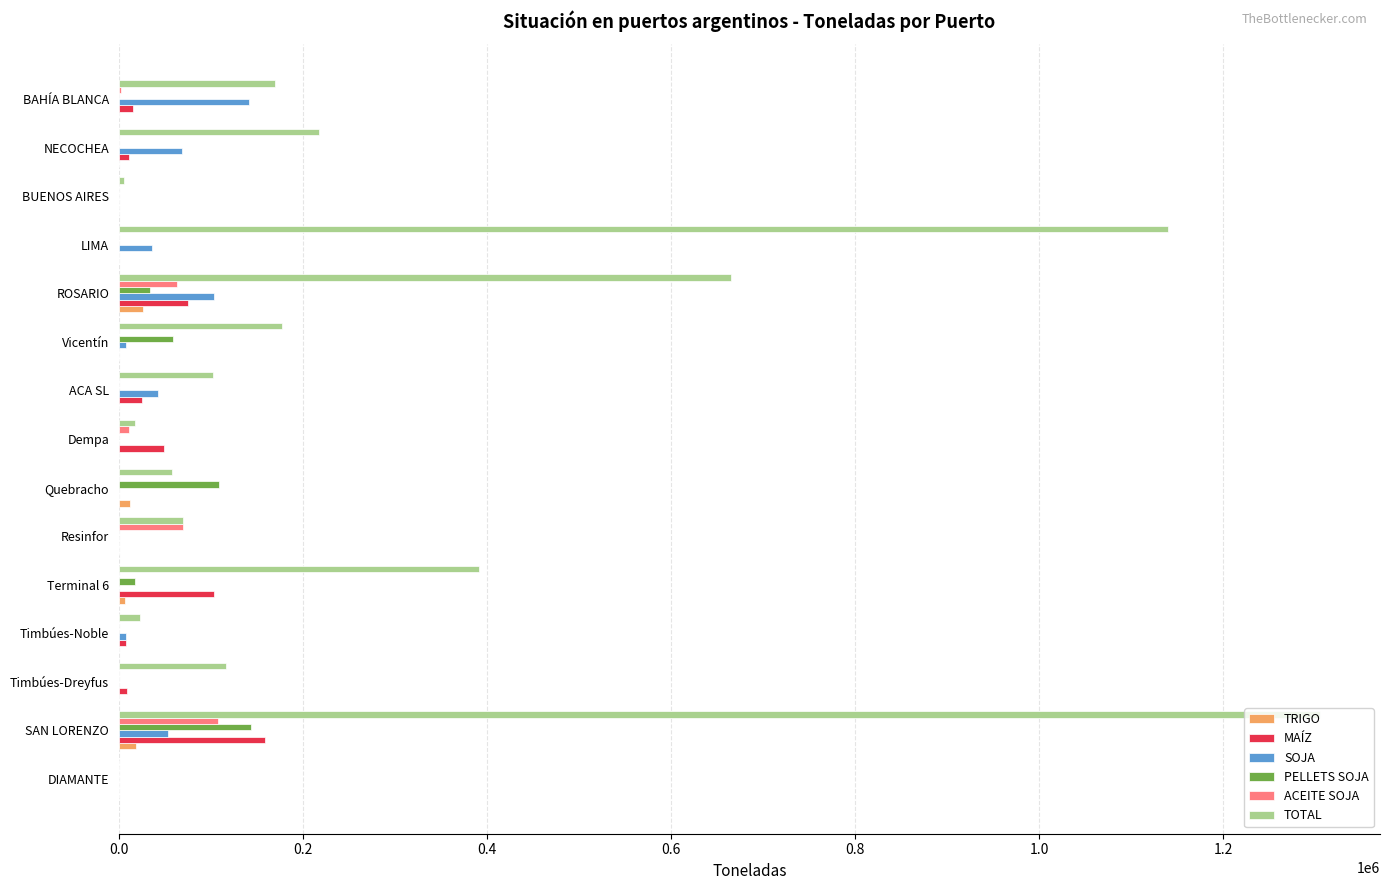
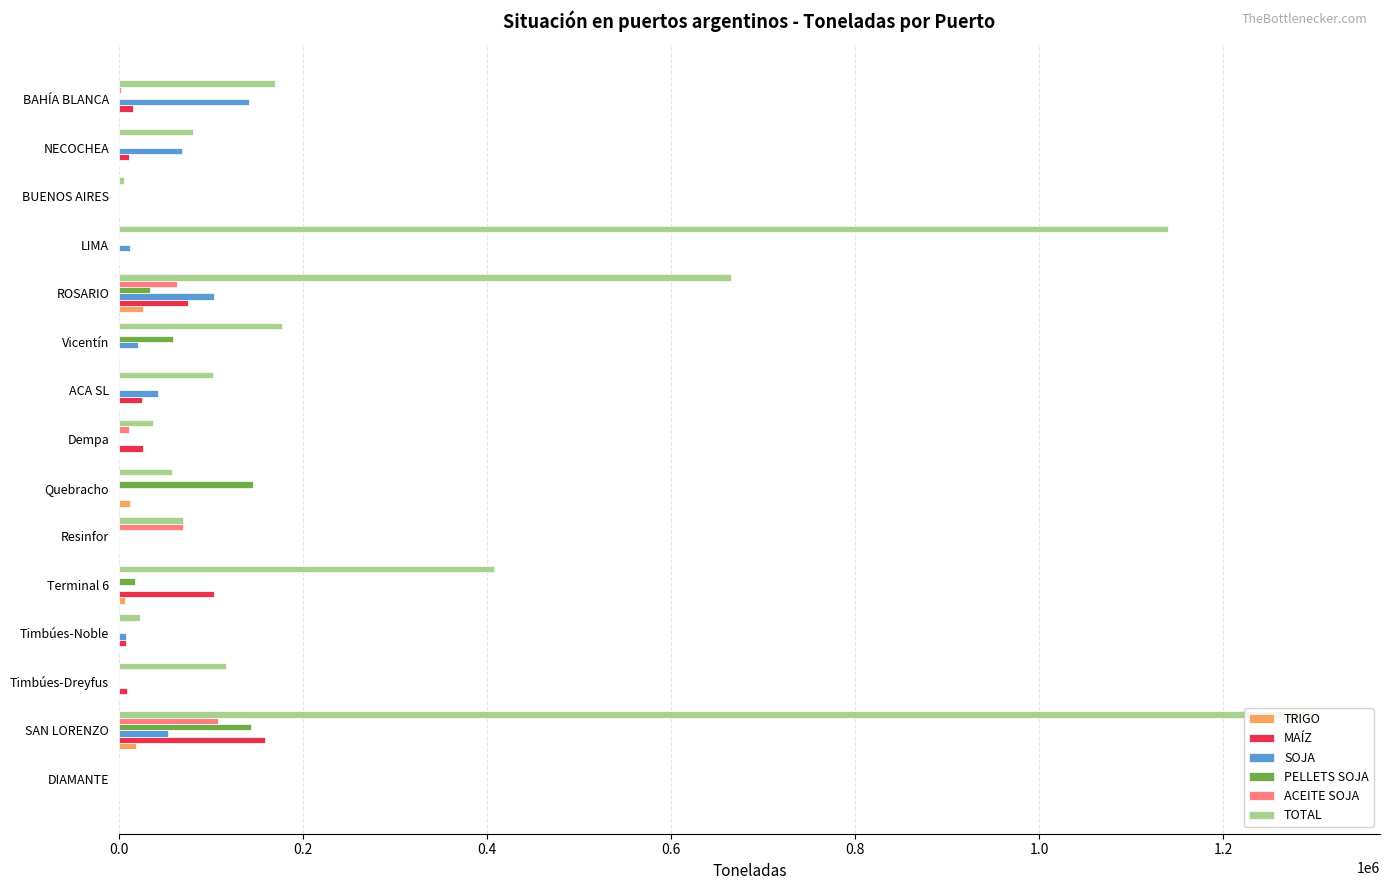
  {
    "MAÍZ": {
      "BAHÍA BLANCA": 20000,
      "NECOCHEA": 10000,
      "BUENOS AIRES": 0,
      "LIMA": 0,
      "ROSARIO": 80000,
      "Vicentín": 0,
      "ACA SL": 30000,
-     "Dempa": 50000,
+     "Dempa": 30000,
      "Quebracho": 0,
      "Resinfor": 0,
      "Terminal 6": 100000,
      "Timbúes-Noble": 10000,
      "Timbúes-Dreyfus": 10000,
      "SAN LORENZO": 160000,
      "DIAMANTE": 0
    },
    "SOJA": {
      "BAHÍA BLANCA": 140000,
      "NECOCHEA": 70000,
      "BUENOS AIRES": 0,
-     "LIMA": 40000,
+     "LIMA": 10000,
      "ROSARIO": 100000,
-     "Vicentín": 10000,
+     "Vicentín": 20000,
      "ACA SL": 40000,
      "Dempa": 0,
      "Quebracho": 0,
      "Resinfor": 0,
      "Terminal 6": 0,
      "Timbúes-Noble": 10000,
      "Timbúes-Dreyfus": 0,
      "SAN LORENZO": 50000,
      "DIAMANTE": 0
    },
    "PELLETS SOJA": {
      "BAHÍA BLANCA": 0,
      "NECOCHEA": 0,
      "BUENOS AIRES": 0,
      "LIMA": 0,
      "ROSARIO": 30000,
      "Vicentín": 60000,
      "ACA SL": 0,
      "Dempa": 0,
-     "Quebracho": 110000,
+     "Quebracho": 150000,
      "Resinfor": 0,
      "Terminal 6": 20000,
      "Timbúes-Noble": 0,
      "Timbúes-Dreyfus": 0,
      "SAN LORENZO": 140000,
      "DIAMANTE": 0
    },
    "TOTAL": {
      "BAHÍA BLANCA": 170000,
-     "NECOCHEA": 220000,
+     "NECOCHEA": 80000,
      "BUENOS AIRES": 10000,
      "LIMA": 1140000,
      "ROSARIO": 660000,
      "Vicentín": 180000,
      "ACA SL": 100000,
-     "Dempa": 20000,
+     "Dempa": 40000,
      "Quebracho": 60000,
      "Resinfor": 70000,
-     "Terminal 6": 390000,
+     "Terminal 6": 410000,
      "Timbúes-Noble": 20000,
      "Timbúes-Dreyfus": 120000,
      "DIAMANTE": 0
    }
  }
